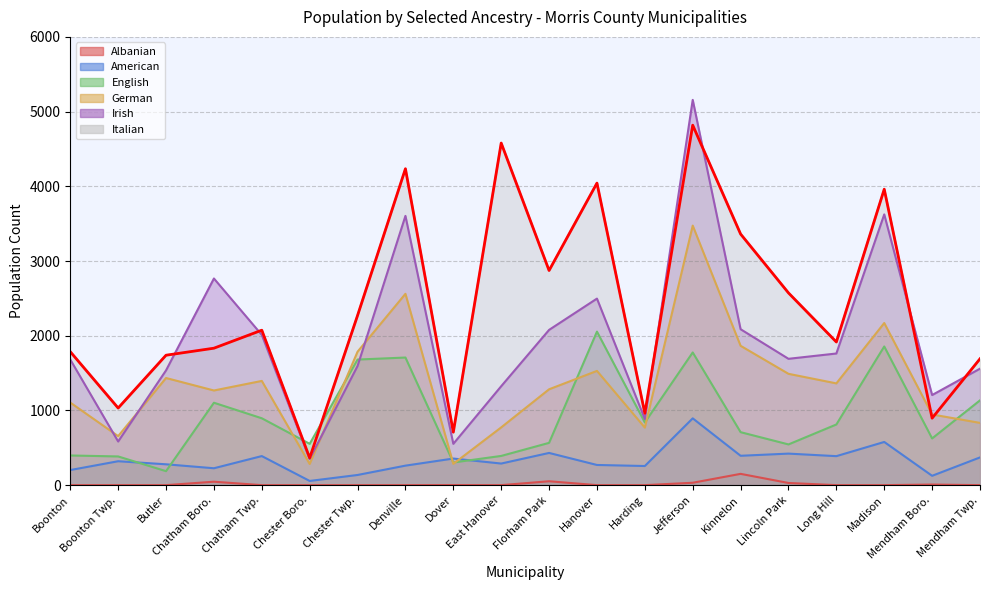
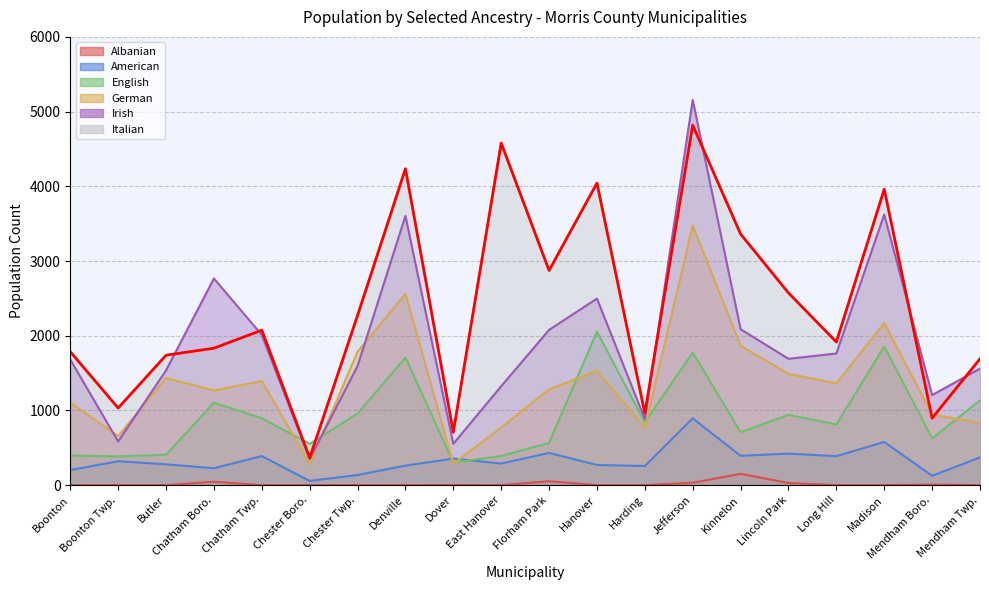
  {
    "English": {
      "Boonton": 400,
      "Boonton Twp.": 400,
-     "Butler": 200,
+     "Butler": 400,
      "Chatham Boro.": 1100,
      "Chatham Twp.": 900,
      "Chester Boro.": 600,
-     "Chester Twp.": 1700,
+     "Chester Twp.": 1000,
      "Denville": 1700,
      "East Hanover": 400,
      "Florham Park": 600,
      "Hanover": 2100,
      "Harding": 800,
      "Jefferson": 1800,
      "Kinnelon": 700,
-     "Lincoln Park": 500,
+     "Lincoln Park": 900,
      "Long Hill": 800,
      "Madison": 1900,
      "Mendham Boro.": 600,
      "Mendham Twp.": 1100
    }
  }
